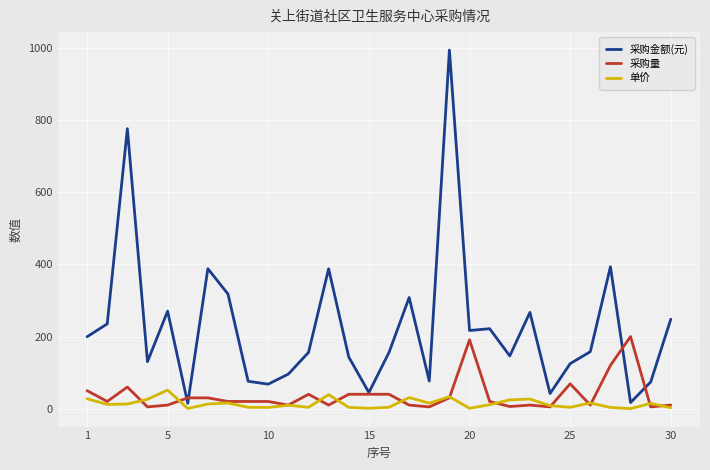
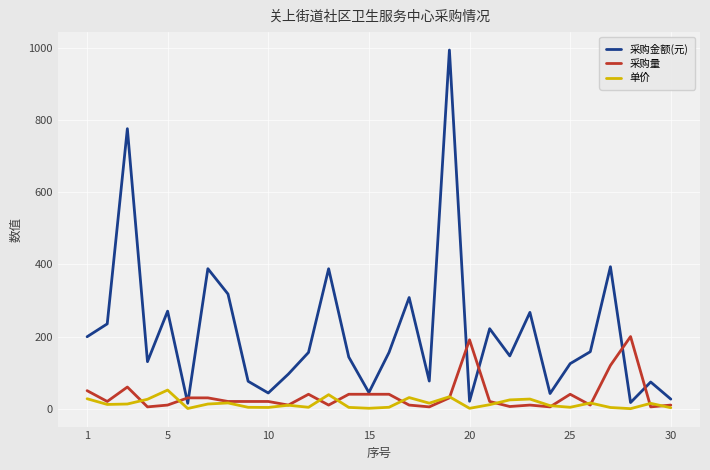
  {
    "采购金额(元)": {
      "1": 200,
      "5": 270,
-     "10": 70,
-     "20": 220,
+     "10": 40,
+     "20": 20,
      "25": 120,
-     "30": 250
+     "30": 30
    },
    "采购量": {
      "1": 50,
      "5": 10,
      "10": 20,
      "20": 190,
-     "25": 70,
+     "25": 40,
      "30": 10
    },
    "单价": {
      "1": 30,
      "5": 50,
      "10": 0,
      "15": 0,
      "20": 0,
      "25": 0,
      "30": 0
    }
  }
